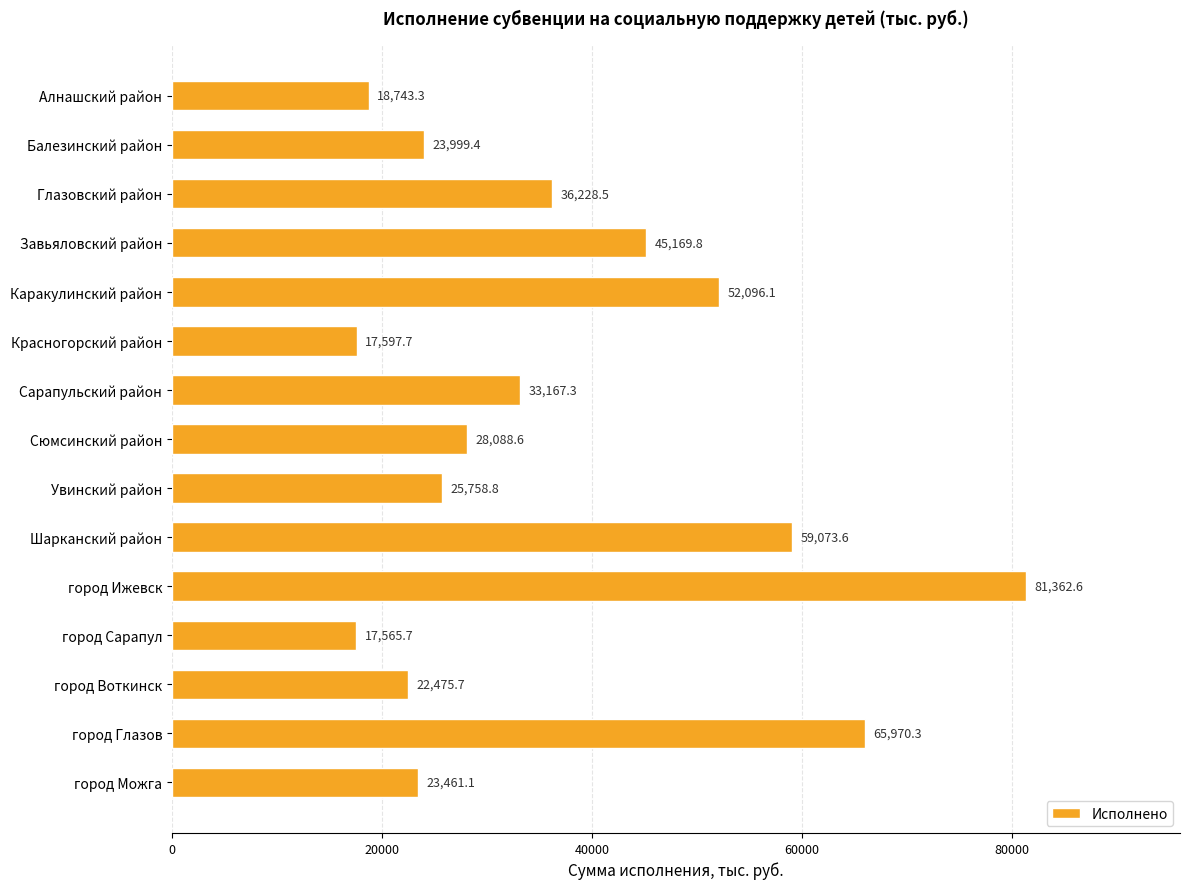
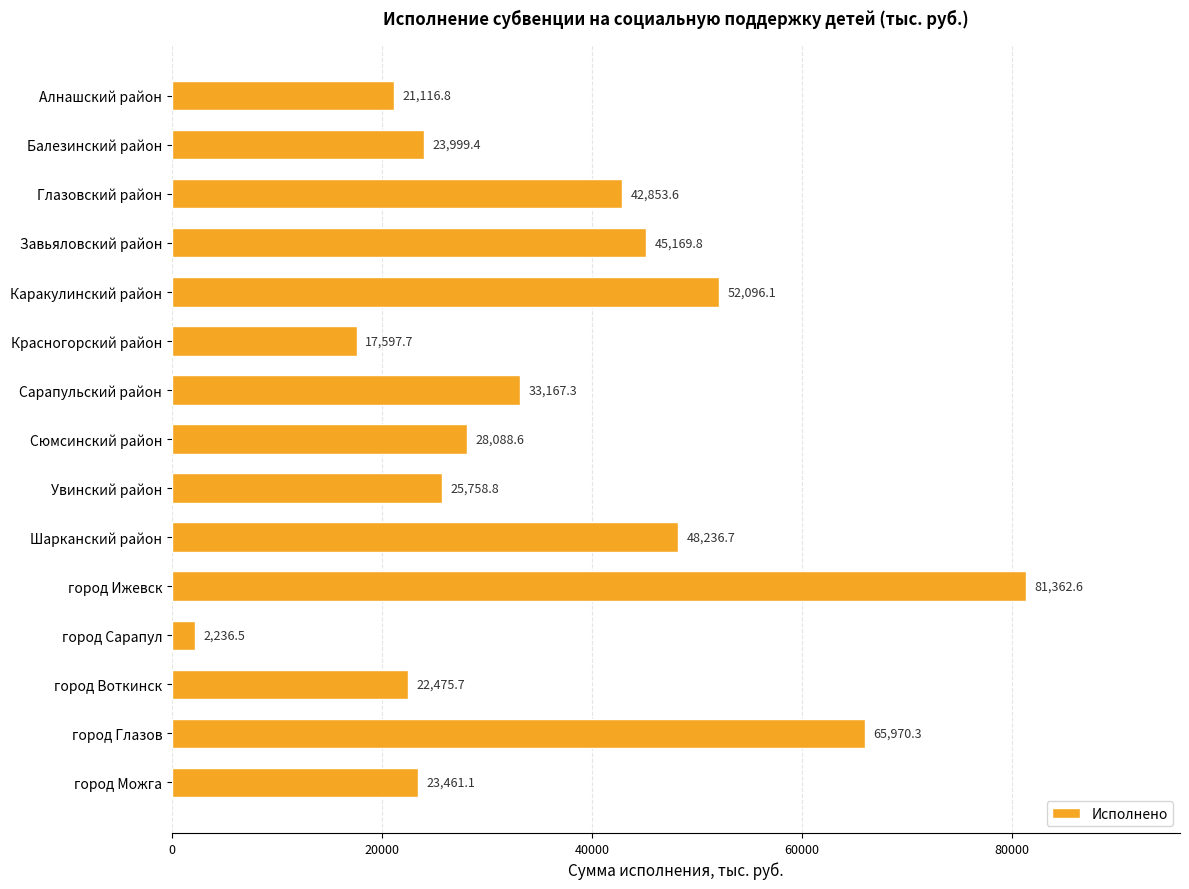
  {
-   "Алнашский район": "18,743.3",
+   "Алнашский район": "21,116.8",
    "Балезинский район": "23,999.4",
-   "Глазовский район": "36,228.5",
+   "Глазовский район": "42,853.6",
    "Завьяловский район": "45,169.8",
    "Каракулинский район": "52,096.1",
    "Красногорский район": "17,597.7",
    "Сарапульский район": "33,167.3",
    "Сюмсинский район": "28,088.6",
    "Увинский район": "25,758.8",
-   "Шарканский район": "59,073.6",
+   "Шарканский район": "48,236.7",
    "город Ижевск": "81,362.6",
-   "город Сарапул": "17,565.7",
+   "город Сарапул": "2,236.5",
    "город Воткинск": "22,475.7",
    "город Глазов": "65,970.3",
    "город Можга": "23,461.1"
  }
